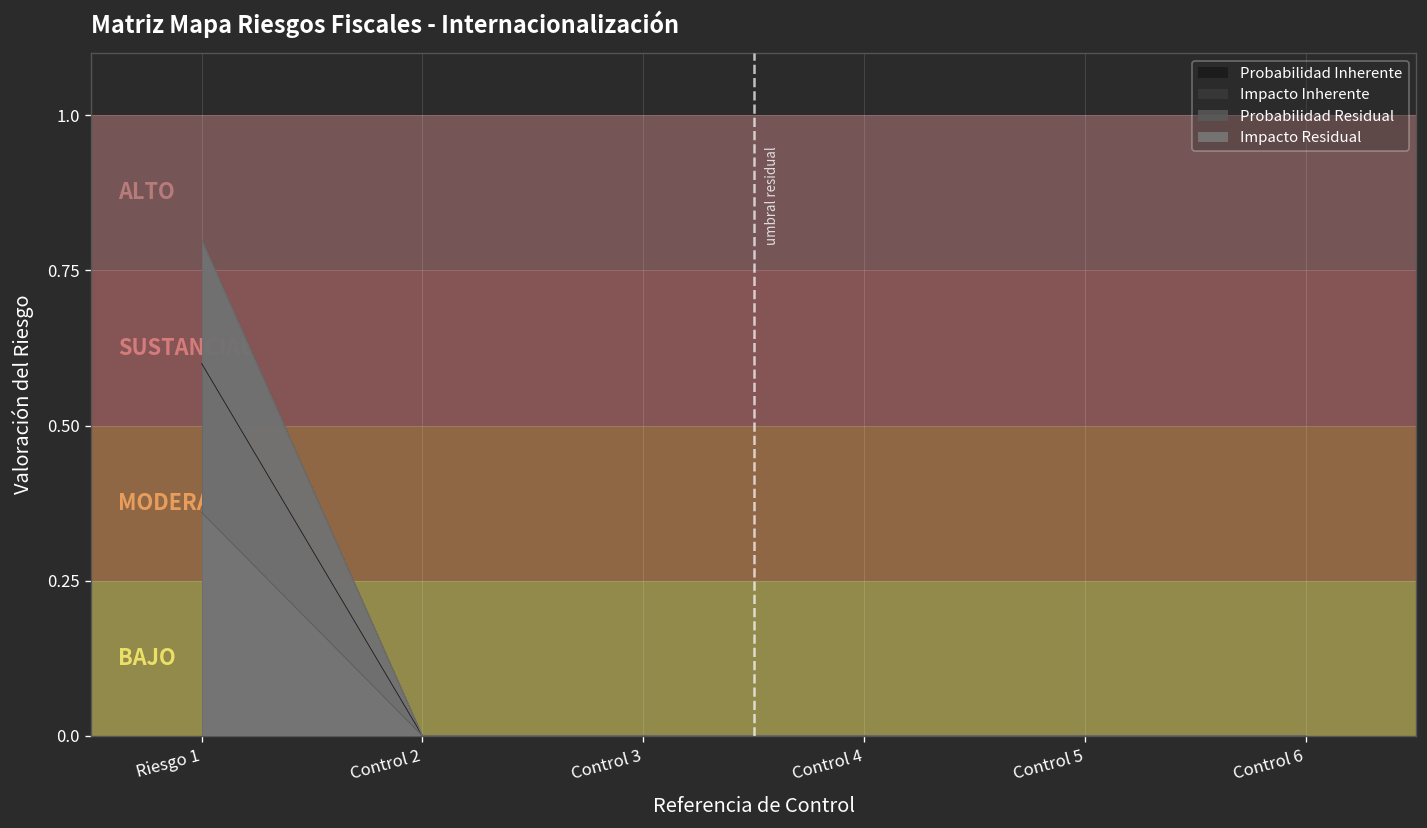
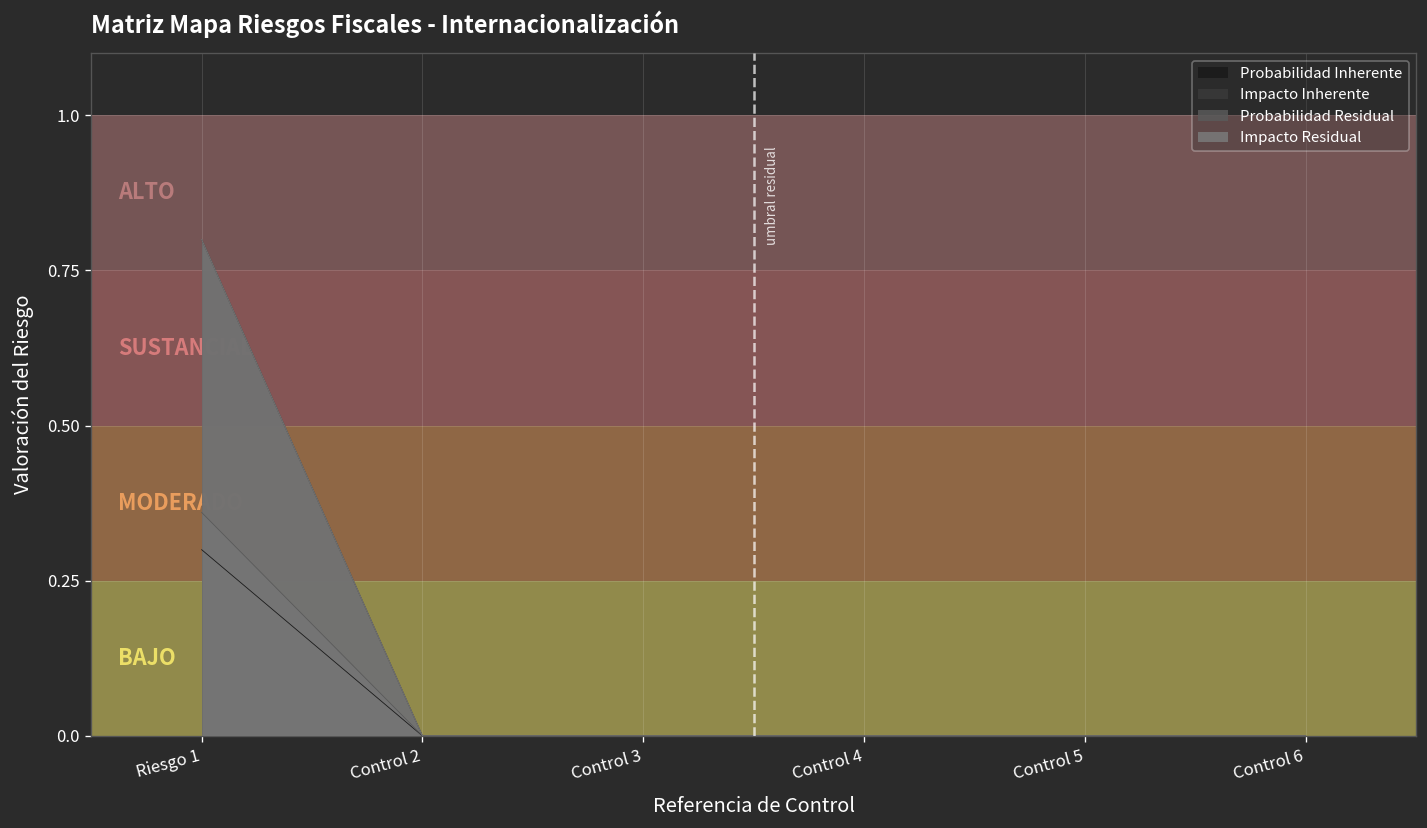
  {
    "Probabilidad Inherente": {
-     "Riesgo 1": 0.6
+     "Riesgo 1": 0.3
    }
  }
